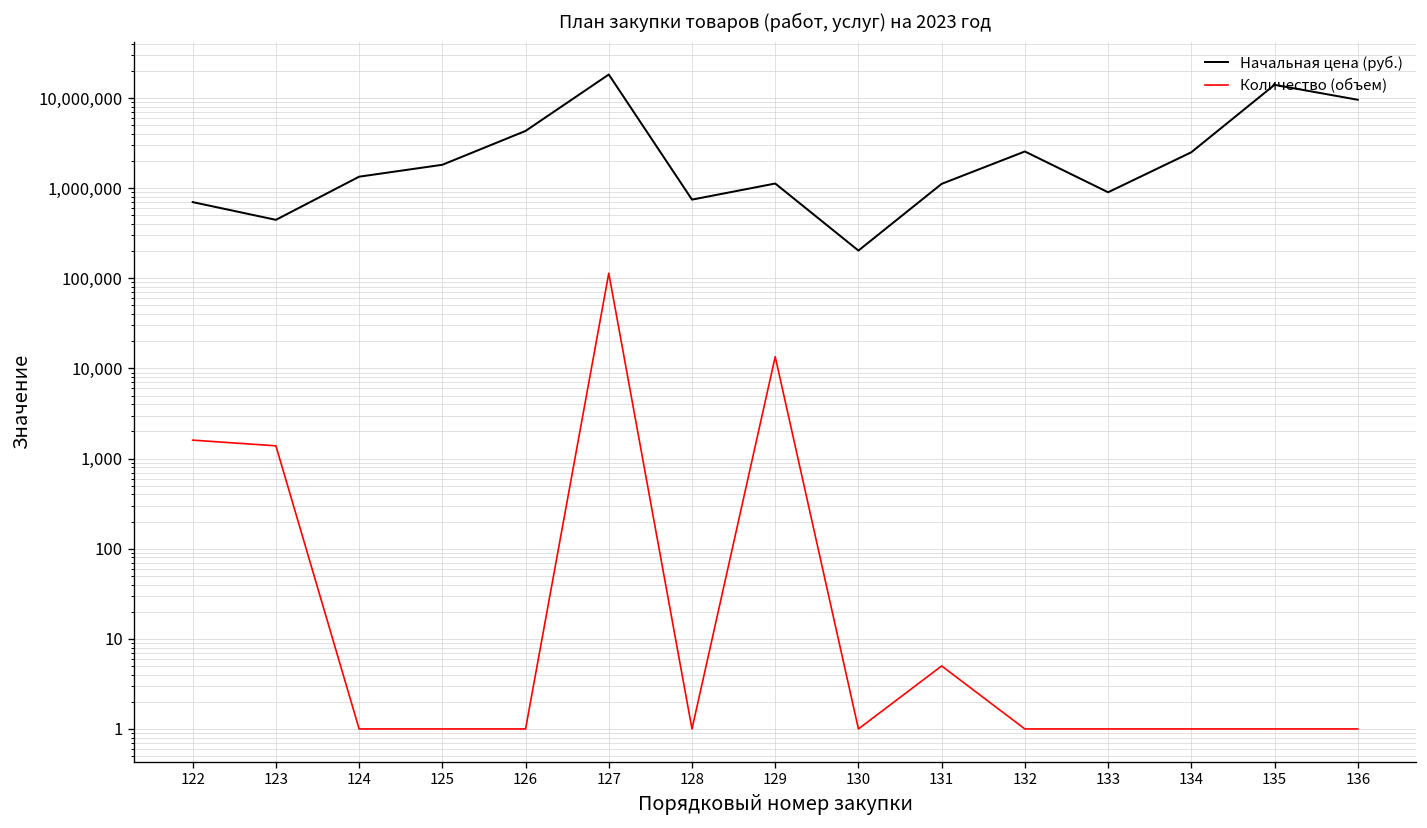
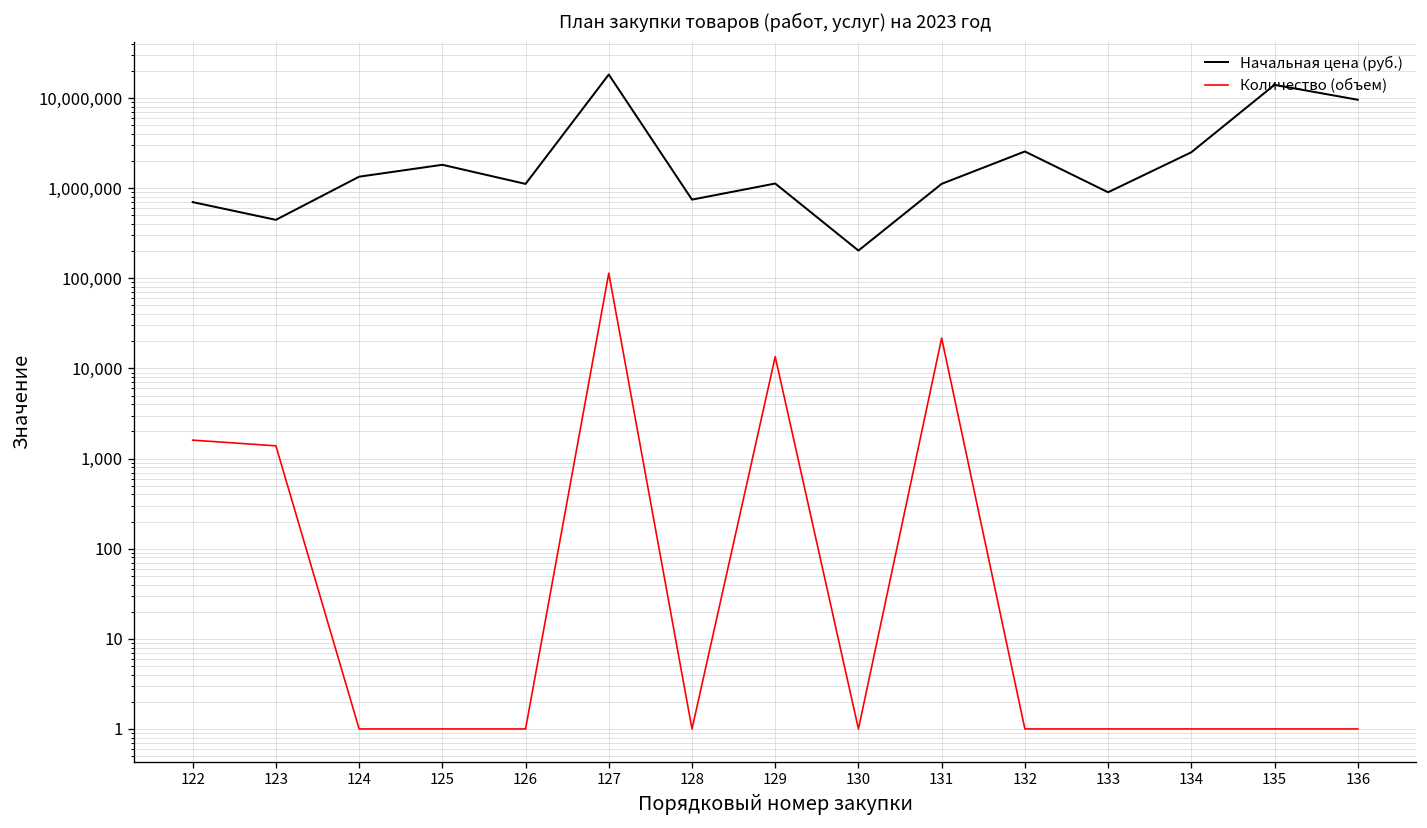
  {
    "Начальная цена (руб.)": {
      "122": "700,000",
      "123": "400,000",
      "124": "1,300,000",
      "125": "1,800,000",
-     "126": "4,000,000",
+     "126": "1,100,000",
      "127": "18,000,000",
      "128": "700,000",
      "129": "1,100,000",
      "130": "200,000",
      "131": "1,100,000",
      "132": "2,600,000",
      "133": "900,000",
      "134": "2,500,000",
      "135": "14,000,000",
      "136": "10,000,000"
    },
    "Количество (объем)": {
      "122": "1,600",
      "123": "1,400",
      "124": "1",
      "125": "1",
      "126": "1",
      "127": "110,000",
      "128": "1",
      "129": "14,000",
      "130": "1",
-     "131": "5",
+     "131": "22,000",
      "132": "1",
      "133": "1",
      "134": "1",
      "135": "1",
      "136": "1"
    }
  }
